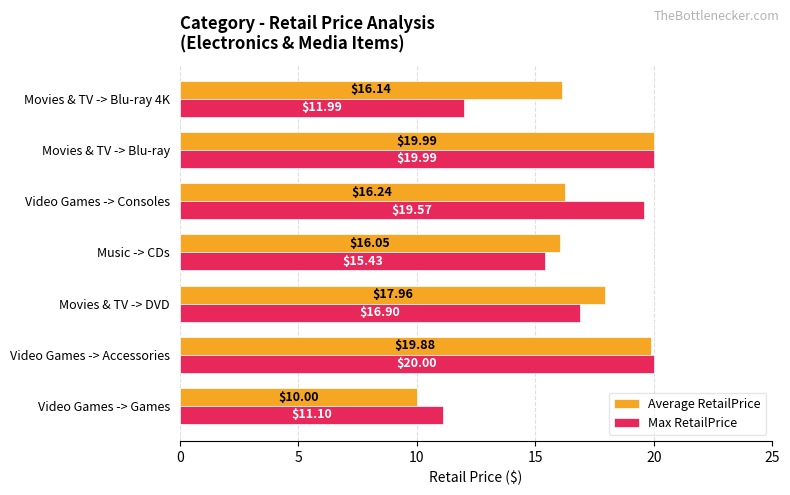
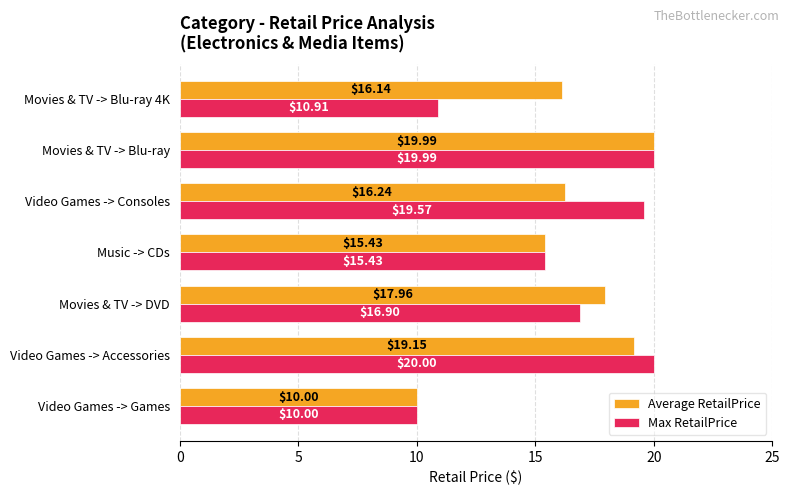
  {
    "Average RetailPrice": {
      "Movies & TV -> Blu-ray 4K": "$16.14",
      "Movies & TV -> Blu-ray": "$19.99",
      "Video Games -> Consoles": "$16.24",
-     "Music -> CDs": "$16.05",
+     "Music -> CDs": "$15.43",
      "Movies & TV -> DVD": "$17.96",
-     "Video Games -> Accessories": "$19.88",
+     "Video Games -> Accessories": "$19.15",
      "Video Games -> Games": "$10.00"
    },
    "Max RetailPrice": {
-     "Movies & TV -> Blu-ray 4K": "$11.99",
+     "Movies & TV -> Blu-ray 4K": "$10.91",
      "Movies & TV -> Blu-ray": "$19.99",
      "Video Games -> Consoles": "$19.57",
      "Music -> CDs": "$15.43",
      "Movies & TV -> DVD": "$16.90",
      "Video Games -> Accessories": "$20.00",
-     "Video Games -> Games": "$11.10"
+     "Video Games -> Games": "$10.00"
    }
  }
